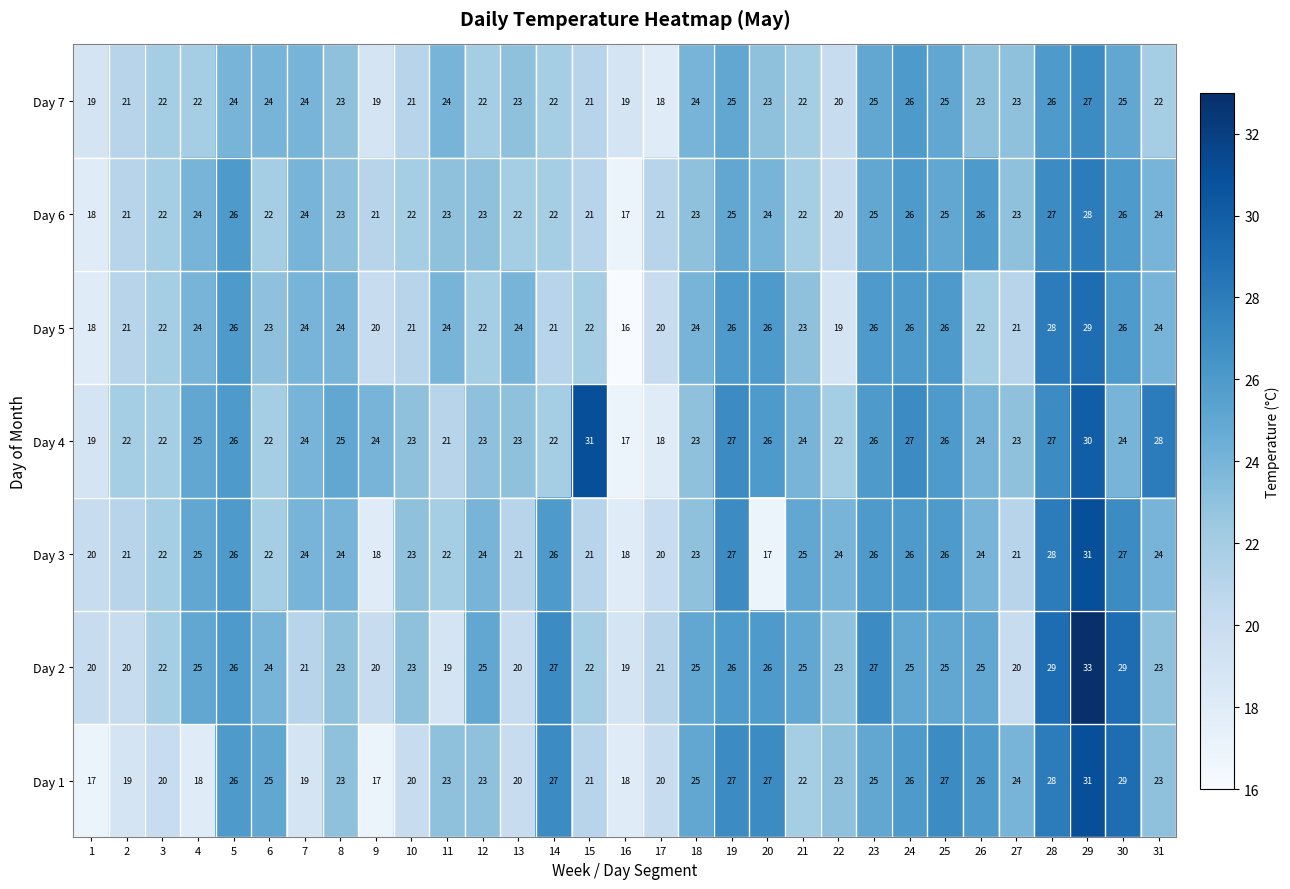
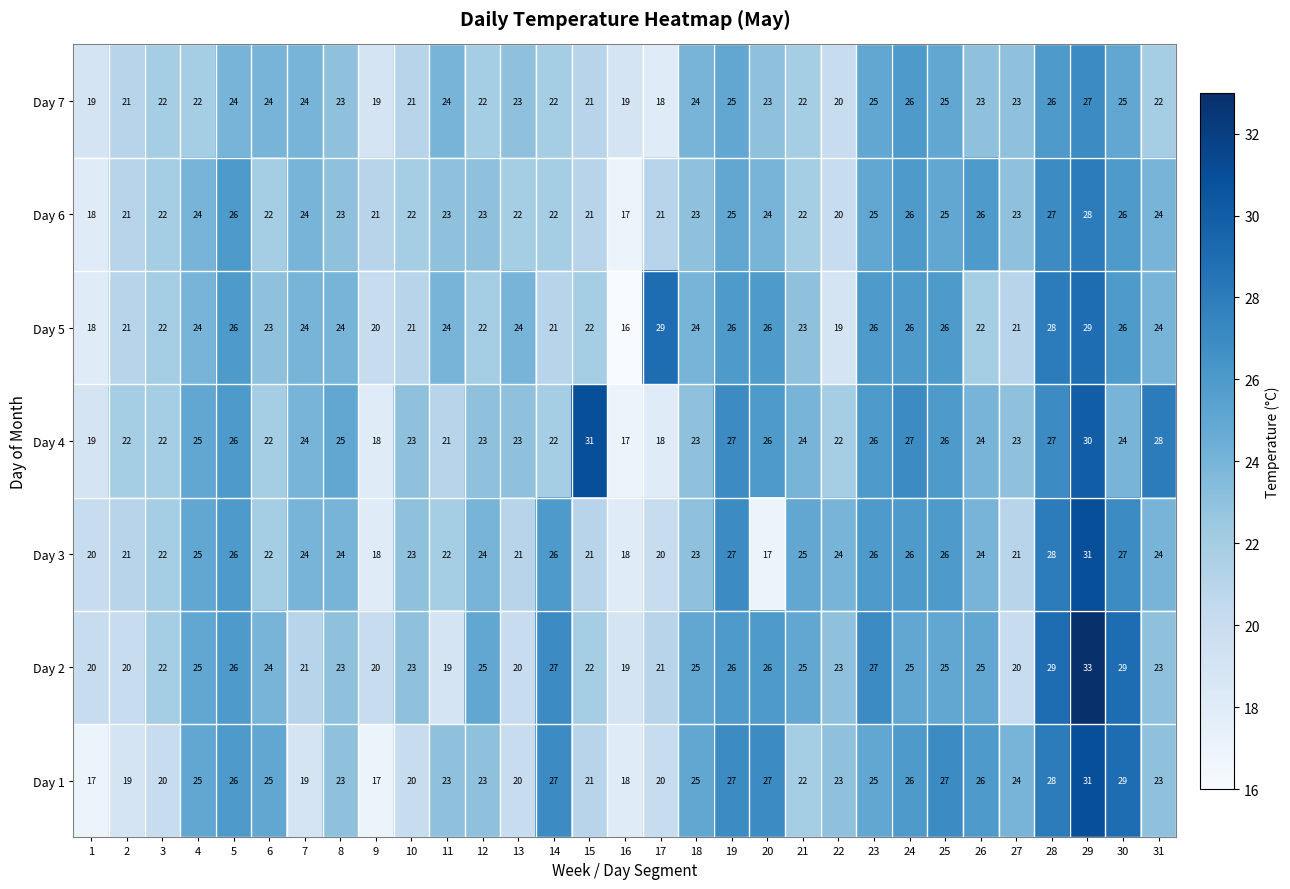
  {
    "Day 5": {
      "1": 18,
      "2": 21,
      "3": 22,
      "4": 24,
      "5": 26,
      "6": 23,
      "7": 24,
      "8": 24,
      "9": 20,
      "10": 21,
      "11": 24,
      "12": 22,
      "13": 24,
      "14": 21,
      "15": 22,
      "16": 16,
-     "17": 20,
+     "17": 29,
      "18": 24,
      "19": 26,
      "20": 26,
      "21": 23,
      "22": 19,
      "23": 26,
      "24": 26,
      "25": 26,
      "26": 22,
      "27": 21,
      "28": 28,
      "29": 29,
      "30": 26,
      "31": 24
    },
    "Day 4": {
      "1": 19,
      "2": 22,
      "3": 22,
      "4": 25,
      "5": 26,
      "6": 22,
      "7": 24,
      "8": 25,
-     "9": 24,
+     "9": 18,
      "10": 23,
      "11": 21,
      "12": 23,
      "13": 23,
      "14": 22,
      "15": 31,
      "16": 17,
      "17": 18,
      "18": 23,
      "19": 27,
      "20": 26,
      "21": 24,
      "22": 22,
      "23": 26,
      "24": 27,
      "25": 26,
      "26": 24,
      "27": 23,
      "28": 27,
      "29": 30,
      "30": 24,
      "31": 28
    },
    "Day 1": {
      "1": 17,
      "2": 19,
      "3": 20,
-     "4": 18,
+     "4": 25,
      "5": 26,
      "6": 25,
      "7": 19,
      "8": 23,
      "9": 17,
      "10": 20,
      "11": 23,
      "12": 23,
      "13": 20,
      "14": 27,
      "15": 21,
      "16": 18,
      "17": 20,
      "18": 25,
      "19": 27,
      "20": 27,
      "21": 22,
      "22": 23,
      "23": 25,
      "24": 26,
      "25": 27,
      "26": 26,
      "27": 24,
      "28": 28,
      "29": 31,
      "30": 29,
      "31": 23
    }
  }
